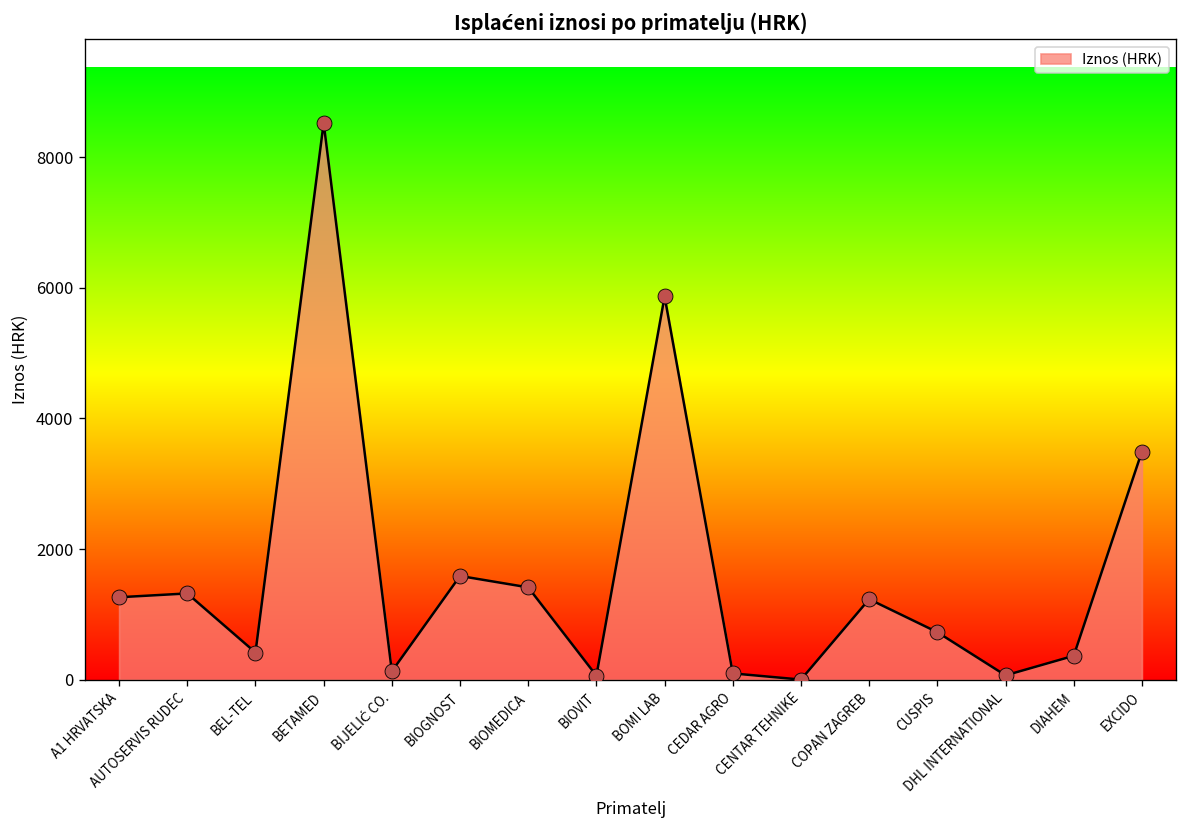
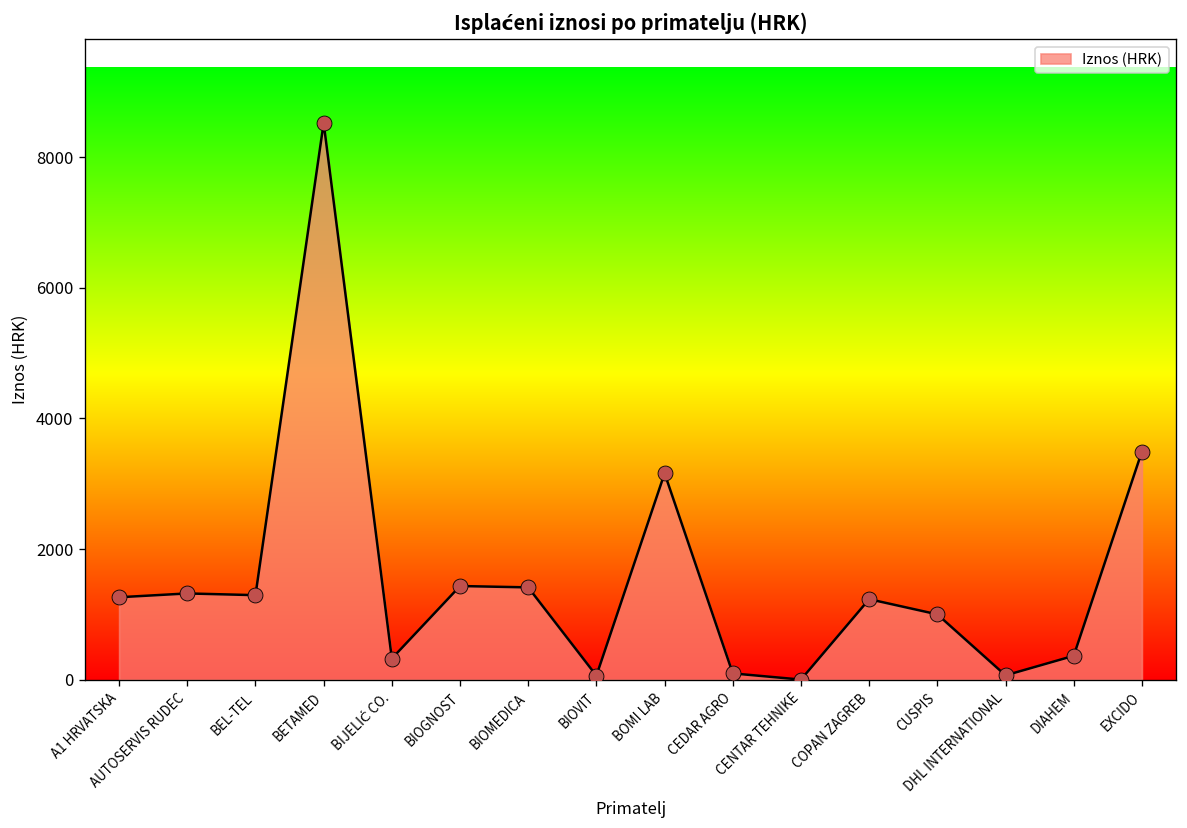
  {
    "A1 HRVATSKA": 1300,
    "AUTOSERVIS RUDEC": 1300,
-   "BEL-TEL": 400,
+   "BEL-TEL": 1300,
    "BETAMED": 8500,
-   "BIJELIĆ CO.": 100,
-   "BIOGNOST": 1600,
+   "BIJELIĆ CO.": 300,
+   "BIOGNOST": 1400,
    "BIOMEDICA": 1400,
    "BIOVIT": 100,
-   "BOMI LAB": 5900,
+   "BOMI LAB": 3200,
    "CEDAR AGRO": 100,
    "CENTAR TEHNIKE": 0,
    "COPAN ZAGREB": 1200,
-   "CUSPIS": 700,
+   "CUSPIS": 1000,
    "DHL INTERNATIONAL": 100,
    "DIAHEM": 400,
    "EXCIDO": 3500
  }
